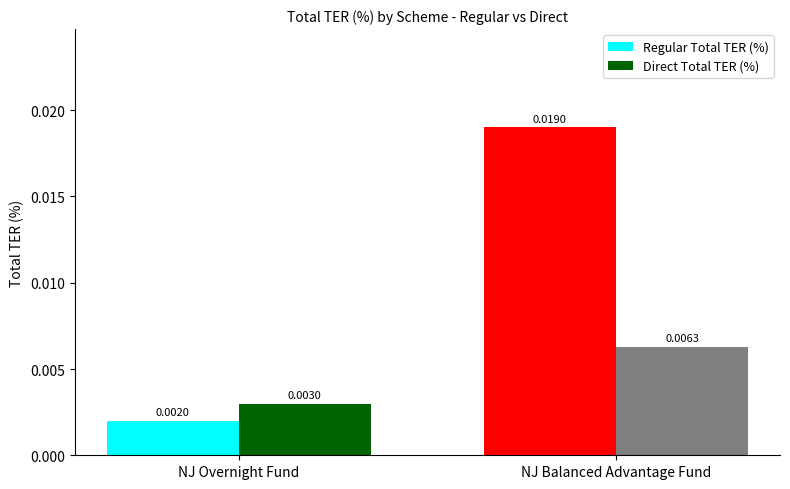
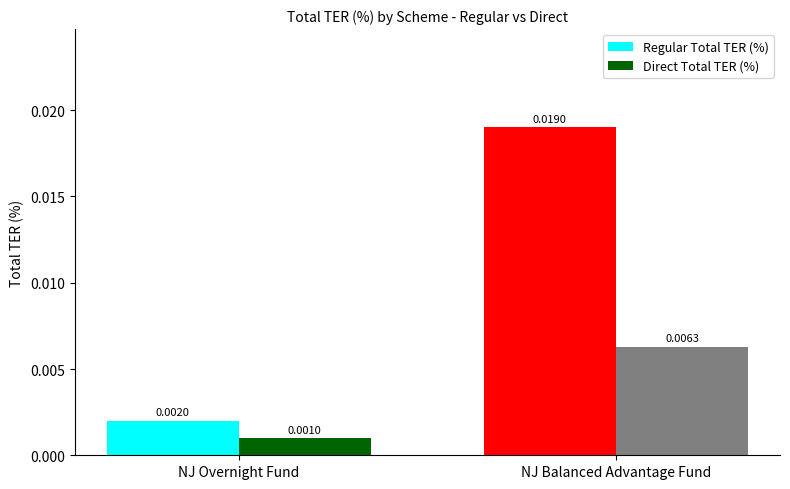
  {
    "Regular Total TER (%)": {
      "NJ Overnight Fund": 0.0020,
      "NJ Balanced Advantage Fund": 0.0190
    },
    "Direct Total TER (%)": {
-     "NJ Overnight Fund": 0.0030,
+     "NJ Overnight Fund": 0.0010,
      "NJ Balanced Advantage Fund": 0.0063
    }
  }
